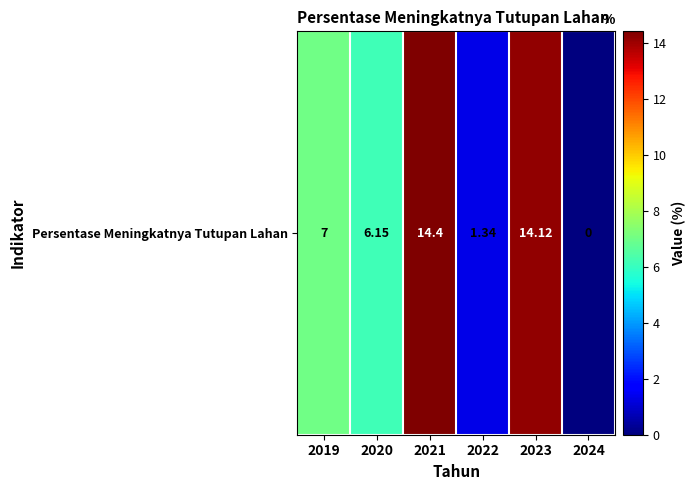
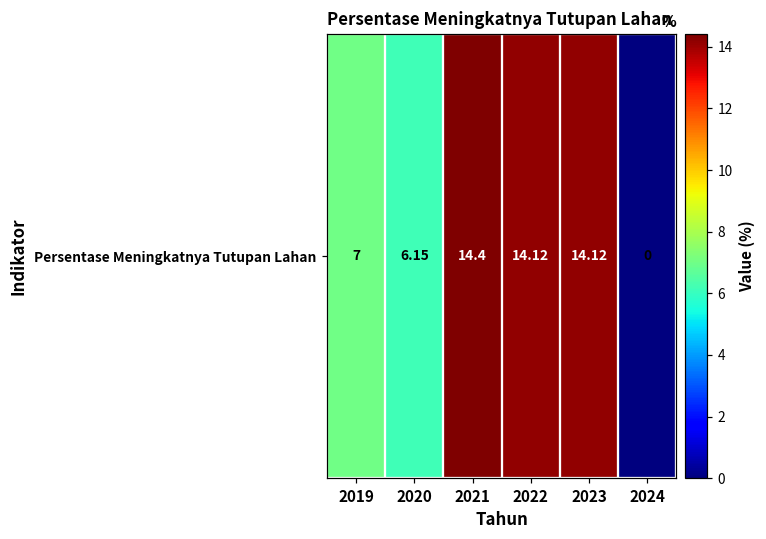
  {
    "Persentase Meningkatnya Tutupan Lahan": {
      "2019": 7,
      "2020": 6.15,
      "2021": 14.4,
-     "2022": 1.34,
+     "2022": 14.12,
      "2023": 14.12,
      "2024": 0
    }
  }
